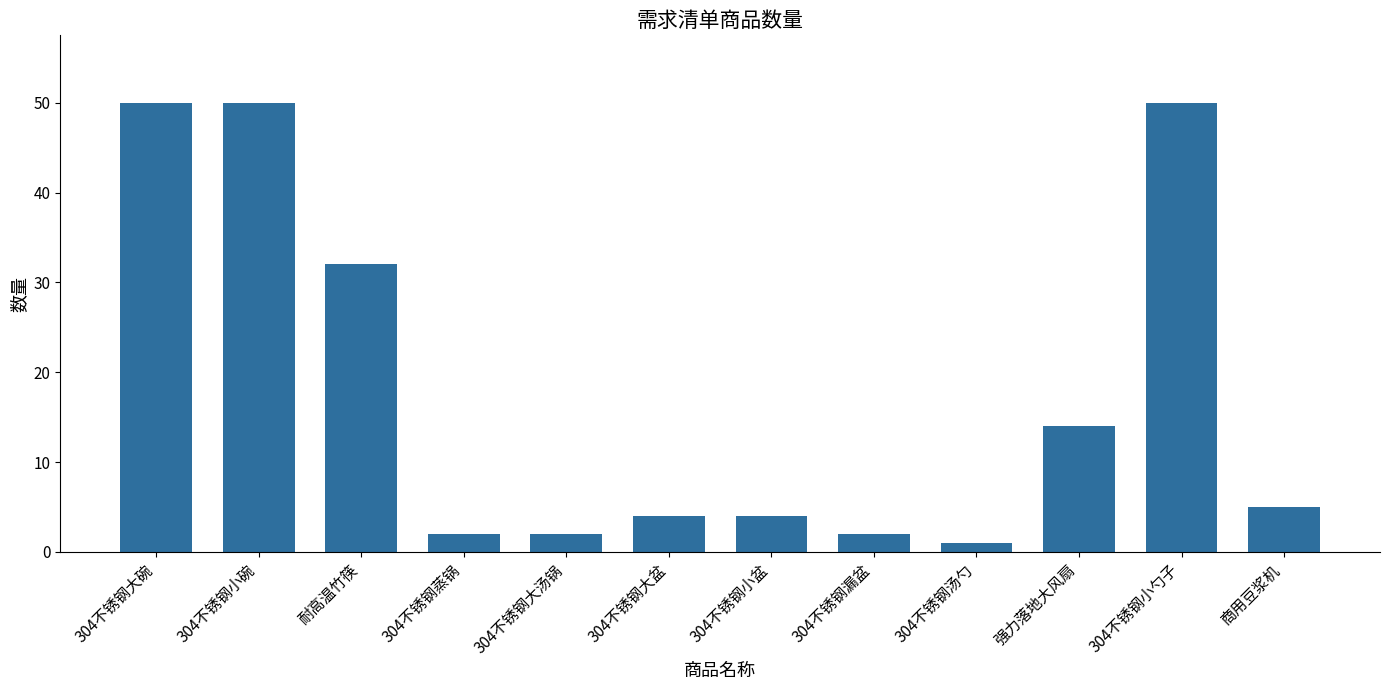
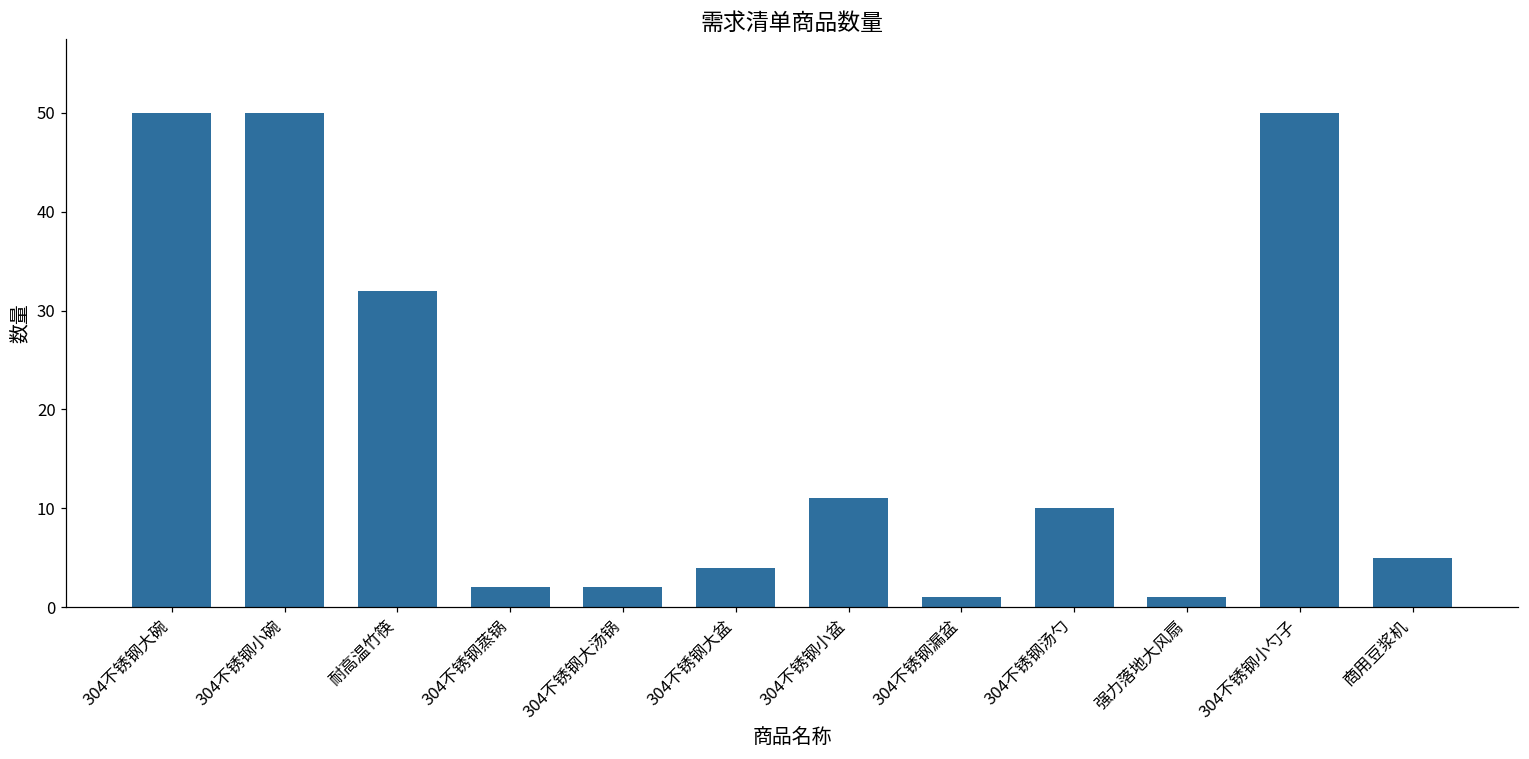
  {
    "304不锈钢大碗": 50,
    "304不锈钢小碗": 50,
    "耐高温竹筷": 32,
    "304不锈钢蒸锅": 2,
    "304不锈钢大汤锅": 2,
    "304不锈钢大盆": 4,
-   "304不锈钢小盆": 4,
-   "304不锈钢漏盆": 2,
-   "304不锈钢汤勺": 1,
-   "强力落地大风扇": 14,
+   "304不锈钢小盆": 11,
+   "304不锈钢漏盆": 1,
+   "304不锈钢汤勺": 10,
+   "强力落地大风扇": 1,
    "304不锈钢小勺子": 50,
    "商用豆浆机": 5
  }
